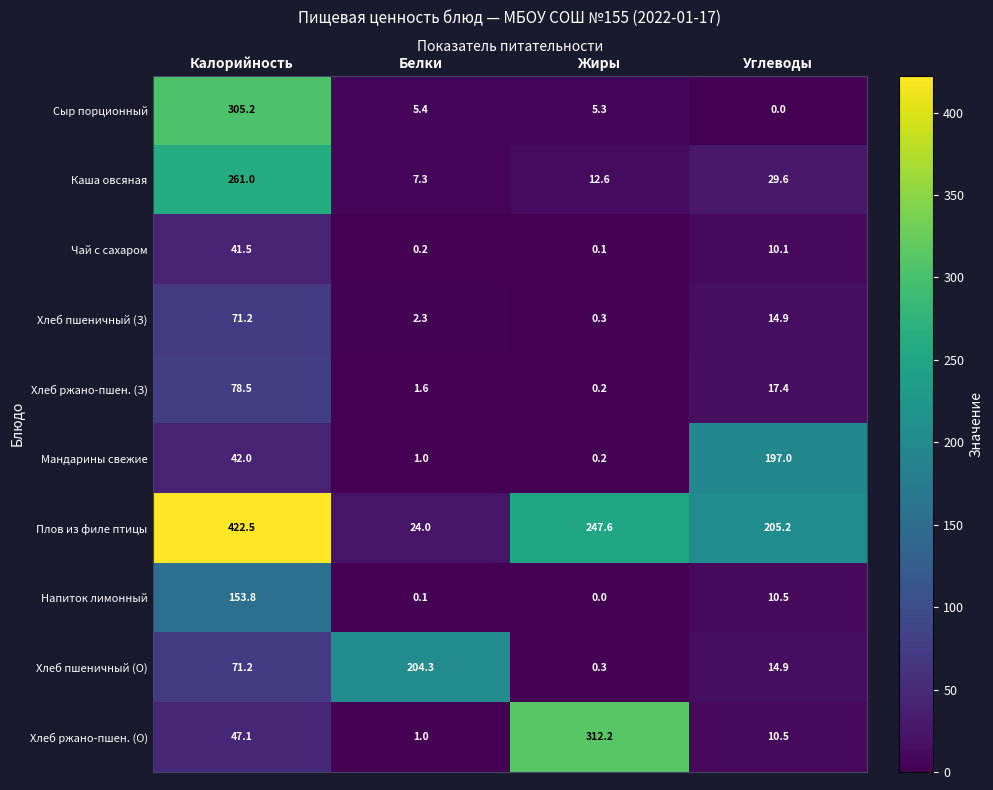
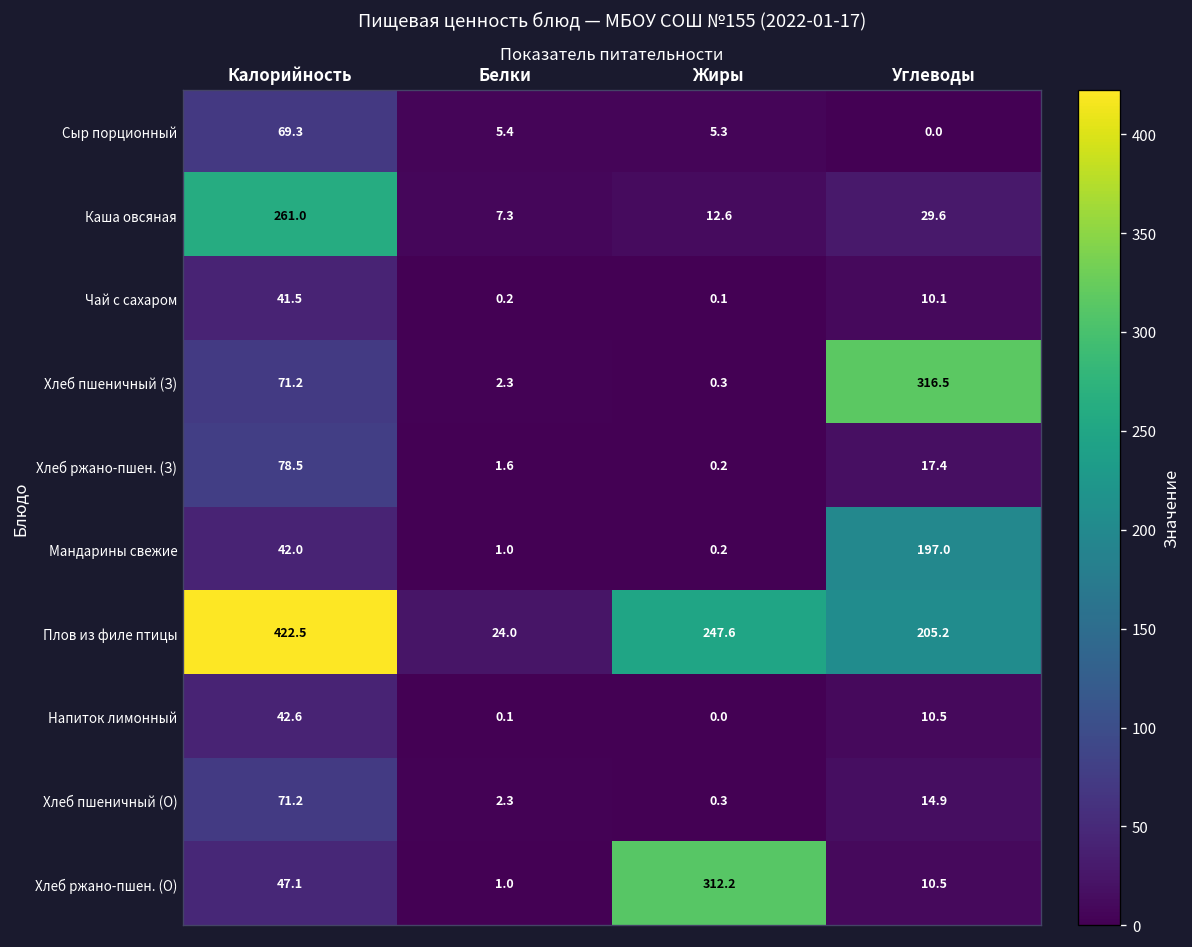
  {
    "Сыр порционный": {
-     "Калорийность": 305.2,
+     "Калорийность": 69.3,
      "Белки": 5.4,
      "Жиры": 5.3,
      "Углеводы": 0.0
    },
    "Каша овсяная": {
      "Калорийность": 261.0,
      "Белки": 7.3,
      "Жиры": 12.6,
      "Углеводы": 29.6
    },
    "Чай с сахаром": {
      "Калорийность": 41.5,
      "Белки": 0.2,
      "Жиры": 0.1,
      "Углеводы": 10.1
    },
    "Хлеб пшеничный (З)": {
      "Калорийность": 71.2,
      "Белки": 2.3,
      "Жиры": 0.3,
-     "Углеводы": 14.9
+     "Углеводы": 316.5
    },
    "Хлеб ржано-пшен. (З)": {
      "Калорийность": 78.5,
      "Белки": 1.6,
      "Жиры": 0.2,
      "Углеводы": 17.4
    },
    "Мандарины свежие": {
      "Калорийность": 42.0,
      "Белки": 1.0,
      "Жиры": 0.2,
      "Углеводы": 197.0
    },
    "Плов из филе птицы": {
      "Калорийность": 422.5,
      "Белки": 24.0,
      "Жиры": 247.6,
      "Углеводы": 205.2
    },
    "Напиток лимонный": {
-     "Калорийность": 153.8,
+     "Калорийность": 42.6,
      "Белки": 0.1,
      "Жиры": 0.0,
      "Углеводы": 10.5
    },
    "Хлеб пшеничный (О)": {
      "Калорийность": 71.2,
-     "Белки": 204.3,
+     "Белки": 2.3,
      "Жиры": 0.3,
      "Углеводы": 14.9
    },
    "Хлеб ржано-пшен. (О)": {
      "Калорийность": 47.1,
      "Белки": 1.0,
      "Жиры": 312.2,
      "Углеводы": 10.5
    }
  }
